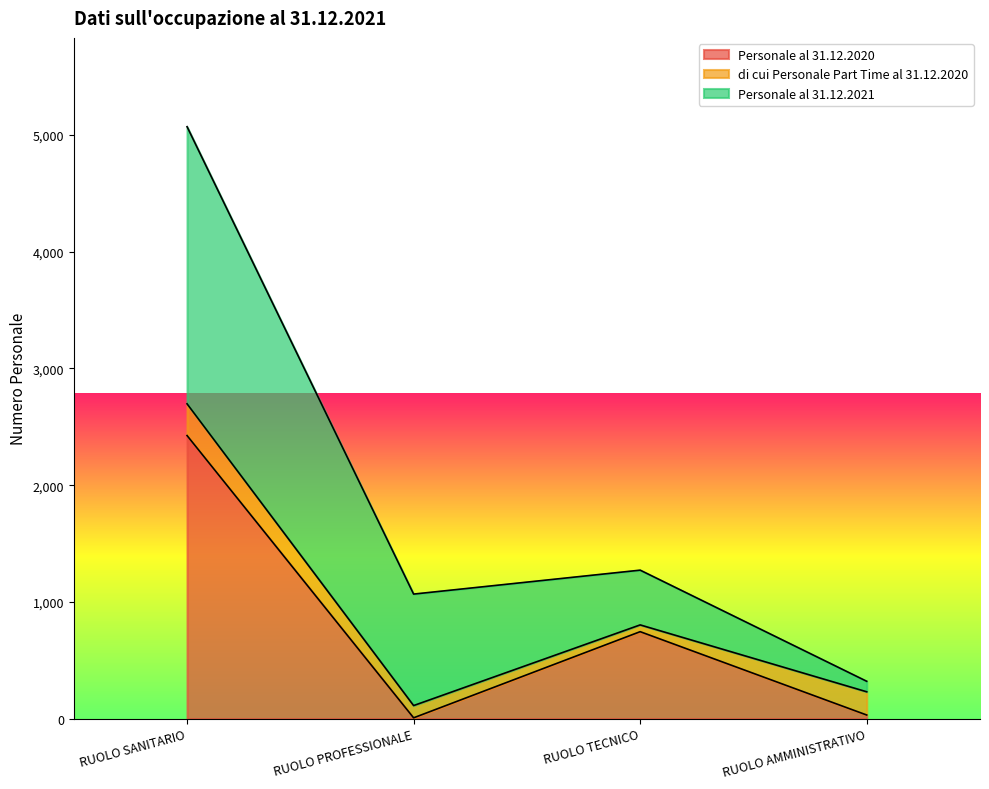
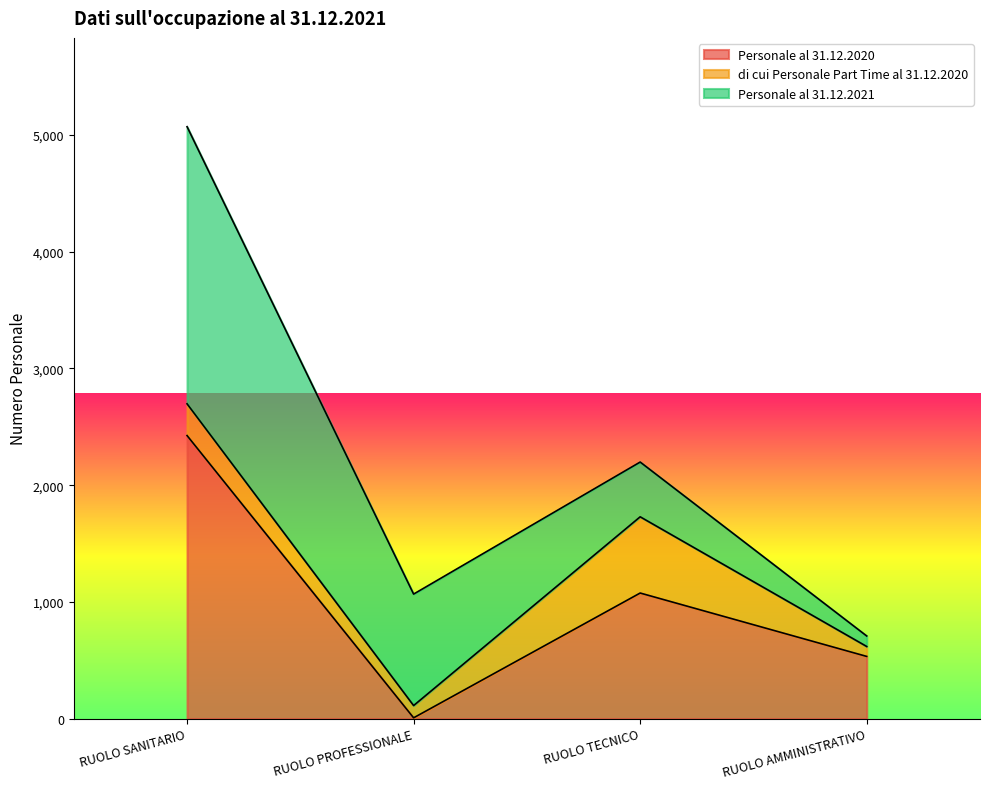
  {
    "Personale al 31.12.2020": {
      "RUOLO SANITARIO": "2,430",
      "RUOLO PROFESSIONALE": "10",
-     "RUOLO TECNICO": "750",
-     "RUOLO AMMINISTRATIVO": "30"
+     "RUOLO TECNICO": "1,080",
+     "RUOLO AMMINISTRATIVO": "530"
    },
    "di cui Personale Part Time al 31.12.2020": {
      "RUOLO SANITARIO": "270",
      "RUOLO PROFESSIONALE": "110",
-     "RUOLO TECNICO": "60",
-     "RUOLO AMMINISTRATIVO": "200"
+     "RUOLO TECNICO": "650",
+     "RUOLO AMMINISTRATIVO": "90"
    },
    "Personale al 31.12.2021": {
      "RUOLO SANITARIO": "2,370",
      "RUOLO PROFESSIONALE": "960",
      "RUOLO TECNICO": "470",
      "RUOLO AMMINISTRATIVO": "90"
    }
  }
